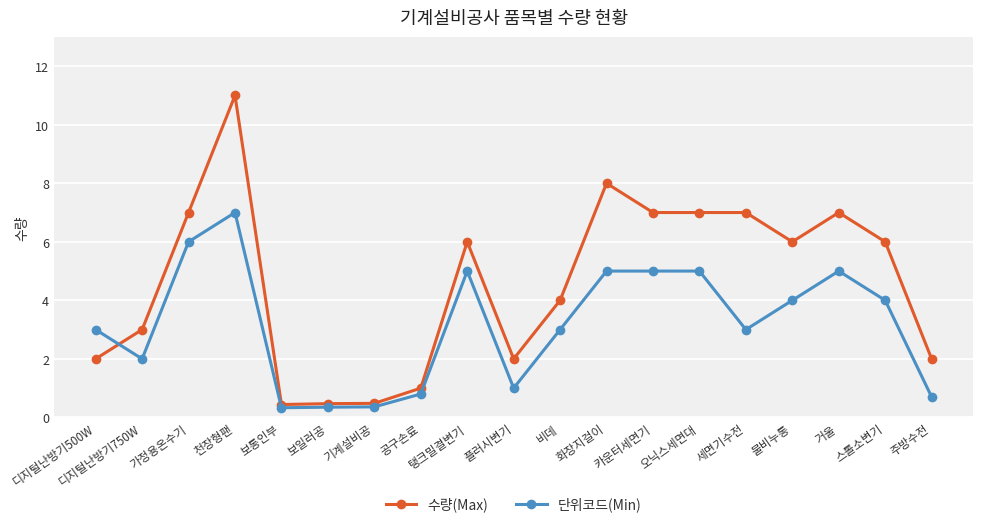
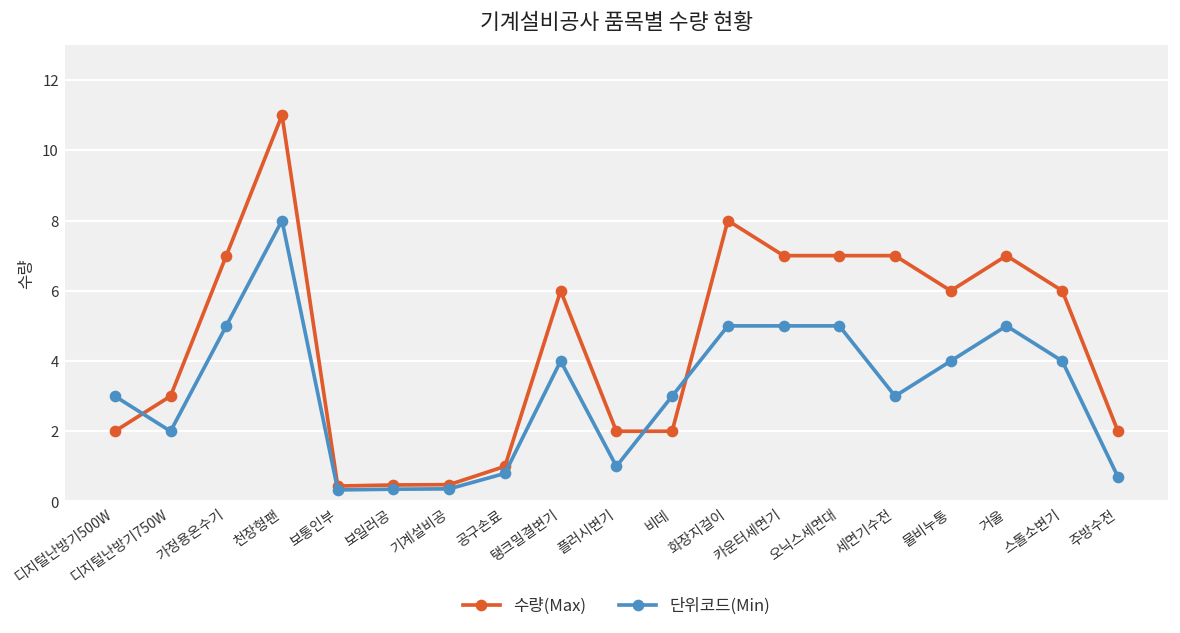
  {
    "수량(Max)": {
      "디지털난방기500W": 2,
      "디지털난방기750W": 3,
      "가정용온수기": 7,
      "천장형팬": 11,
      "보통인부": 0.4,
      "보일러공": 0.5,
      "기계설비공": 0.5,
      "공구손료": 1,
      "탱크밀결변기": 6,
      "플러시변기": 2,
-     "비데": 4,
+     "비데": 2,
      "화장지걸이": 8,
      "카운터세면기": 7,
      "오닉스세면대": 7,
      "세면기수전": 7,
      "물비누통": 6,
      "거울": 7,
      "스톨소변기": 6,
      "주방수전": 2
    },
    "단위코드(Min)": {
      "디지털난방기500W": 3,
      "디지털난방기750W": 2,
-     "가정용온수기": 6,
-     "천장형팬": 7,
+     "가정용온수기": 5,
+     "천장형팬": 8,
      "보통인부": 0.3,
      "보일러공": 0.4,
      "기계설비공": 0.4,
      "공구손료": 0.8,
-     "탱크밀결변기": 5,
+     "탱크밀결변기": 4,
      "플러시변기": 1,
      "비데": 3,
      "화장지걸이": 5,
      "카운터세면기": 5,
      "오닉스세면대": 5,
      "세면기수전": 3,
      "물비누통": 4,
      "거울": 5,
      "스톨소변기": 4,
      "주방수전": 0.7
    }
  }
